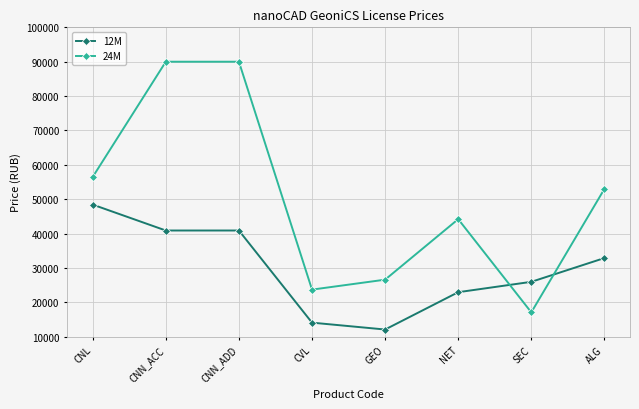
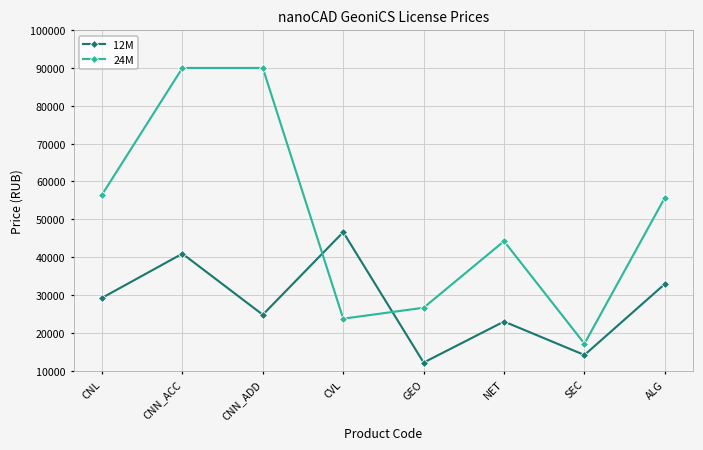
  {
    "12M": {
-     "CNL": 48000,
+     "CNL": 29000,
      "CNN_ACC": 41000,
-     "CNN_ADD": 41000,
-     "CVL": 14000,
+     "CNN_ADD": 25000,
+     "CVL": 47000,
      "GEO": 12000,
      "NET": 23000,
-     "SEC": 26000,
+     "SEC": 14000,
      "ALG": 33000
    },
    "24M": {
      "CNL": 56000,
      "CNN_ACC": 90000,
      "CNN_ADD": 90000,
      "CVL": 24000,
      "GEO": 27000,
      "NET": 44000,
      "SEC": 17000,
-     "ALG": 53000
+     "ALG": 56000
    }
  }
